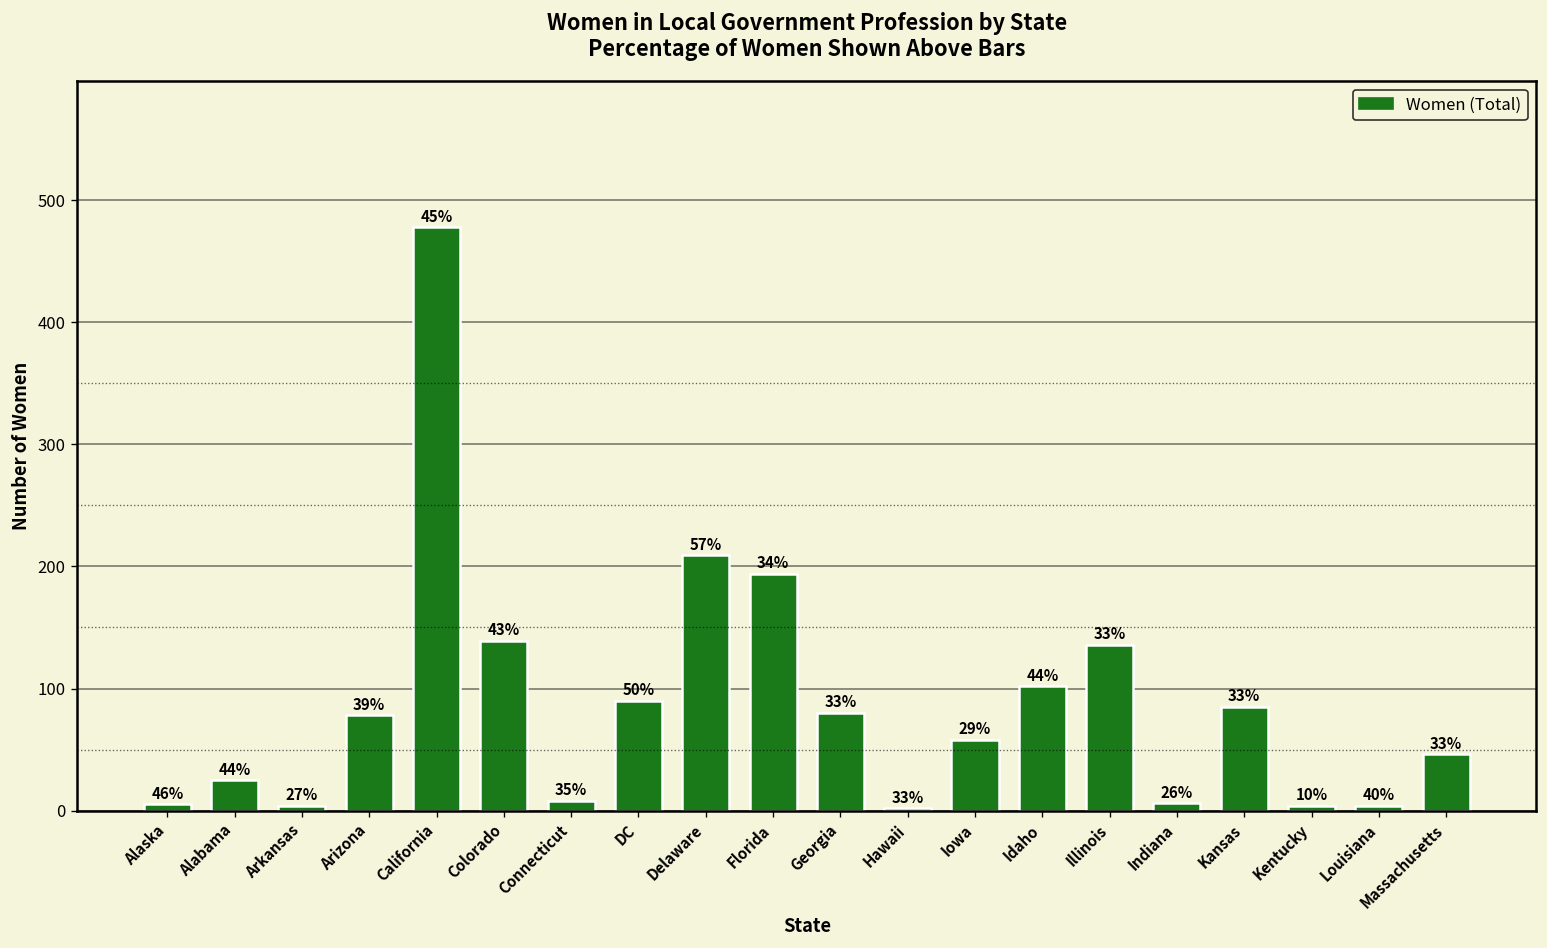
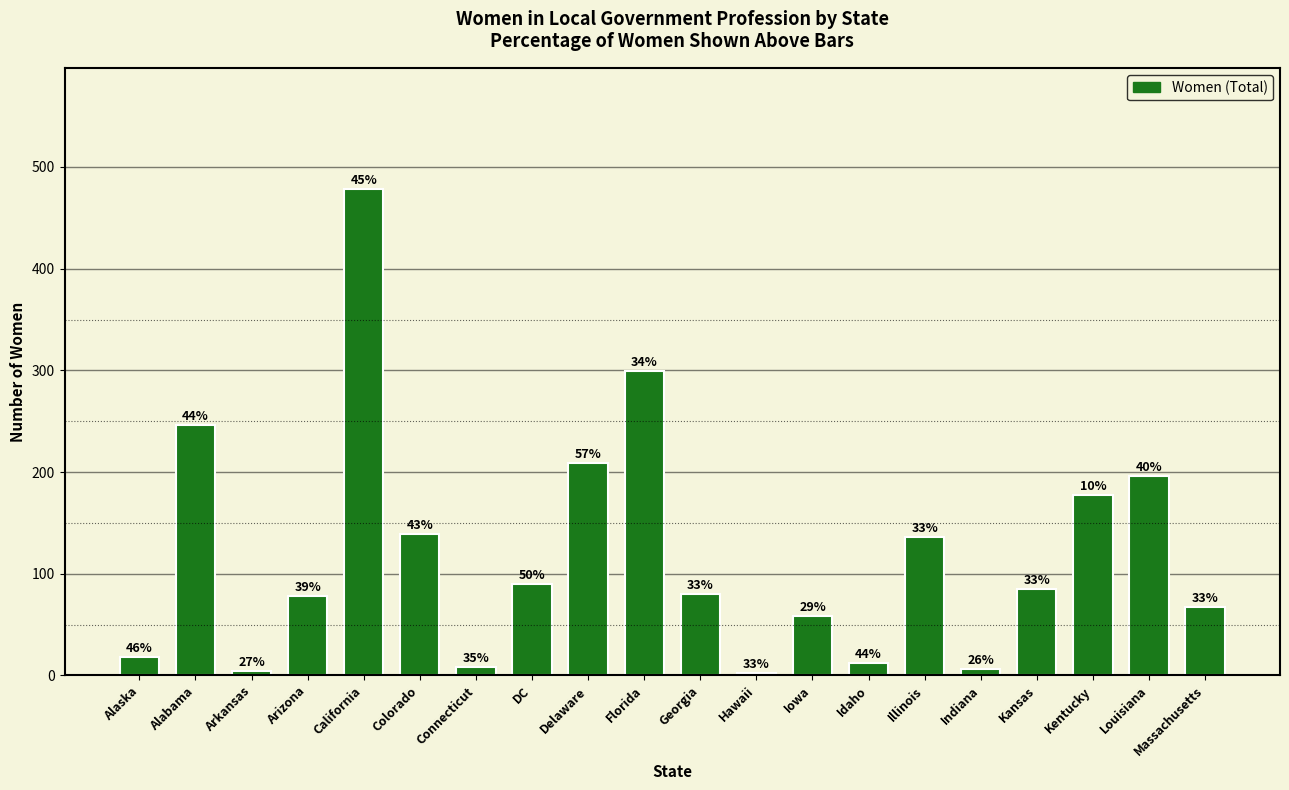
  {
-   "Alaska": 5,
-   "Alabama": 25,
-   "Florida": 194,
-   "Idaho": 102,
-   "Kentucky": 4,
-   "Louisiana": 4,
-   "Massachusetts": 46
+   "Alaska": 18,
+   "Alabama": 246,
+   "Florida": 299,
+   "Idaho": 12,
+   "Kentucky": 177,
+   "Louisiana": 196,
+   "Massachusetts": 67
  }
